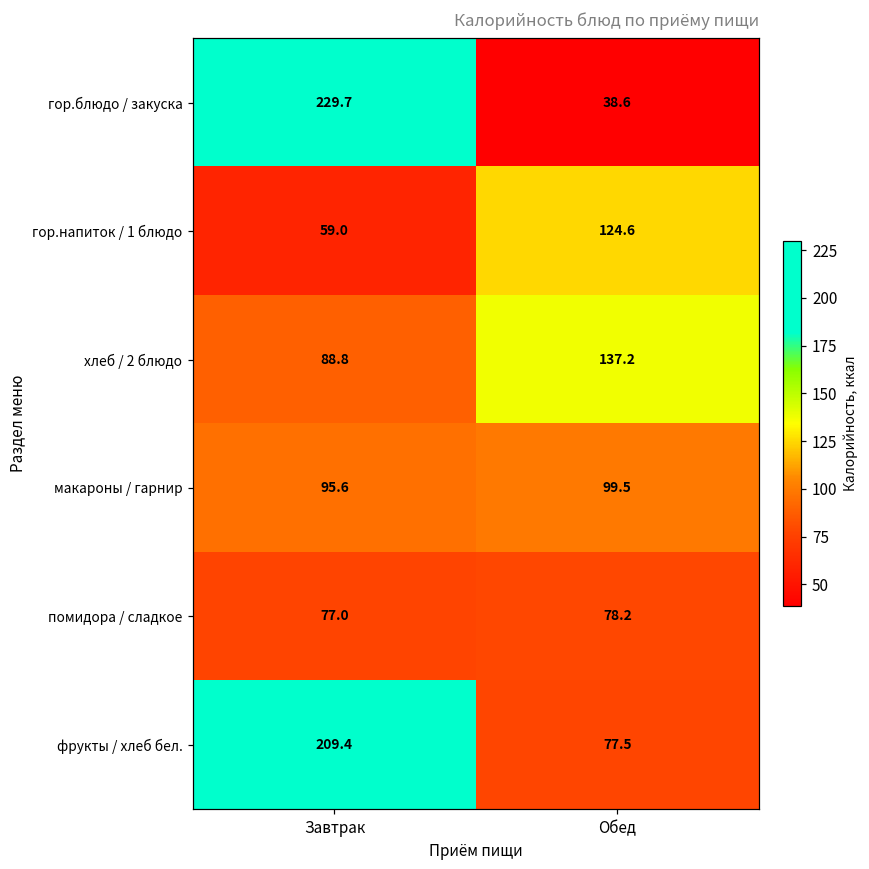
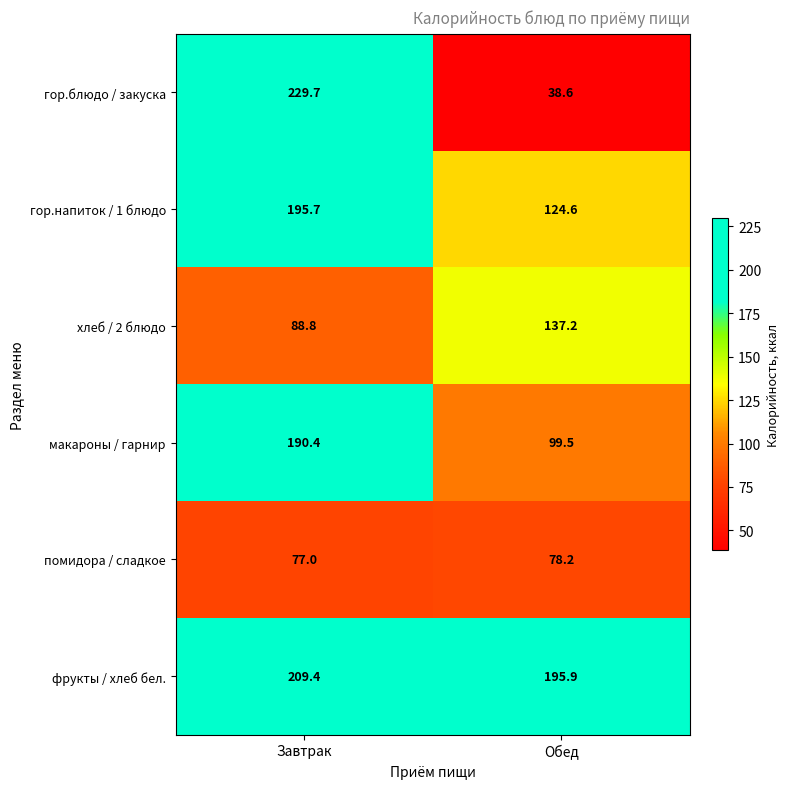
  {
    "гор.блюдо / закуска": {
      "Завтрак": 229.7,
      "Обед": 38.6
    },
    "гор.напиток / 1 блюдо": {
-     "Завтрак": 59.0,
+     "Завтрак": 195.7,
      "Обед": 124.6
    },
    "хлеб / 2 блюдо": {
      "Завтрак": 88.8,
      "Обед": 137.2
    },
    "макароны / гарнир": {
-     "Завтрак": 95.6,
+     "Завтрак": 190.4,
      "Обед": 99.5
    },
    "помидора / сладкое": {
      "Завтрак": 77.0,
      "Обед": 78.2
    },
    "фрукты / хлеб бел.": {
      "Завтрак": 209.4,
-     "Обед": 77.5
+     "Обед": 195.9
    }
  }
